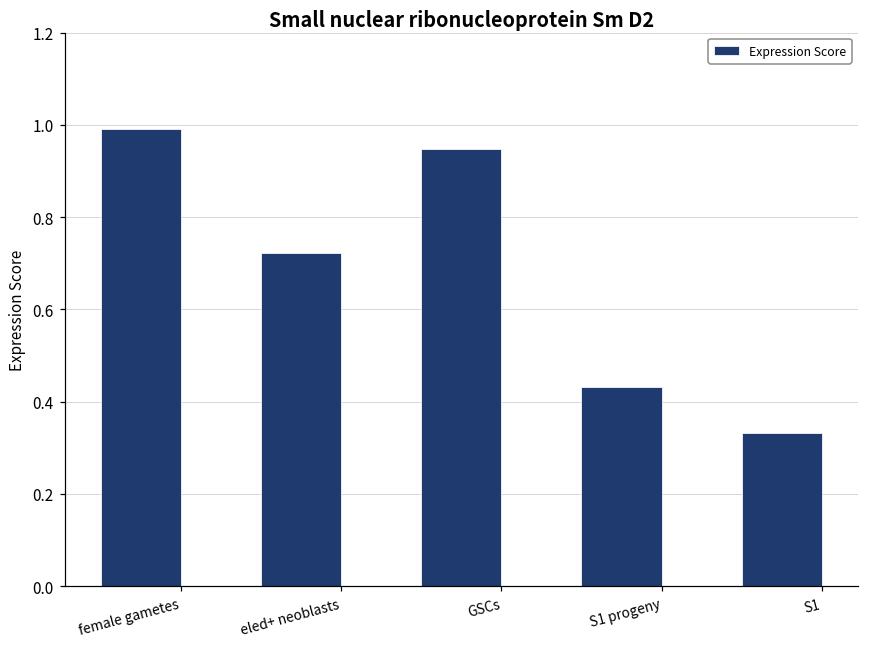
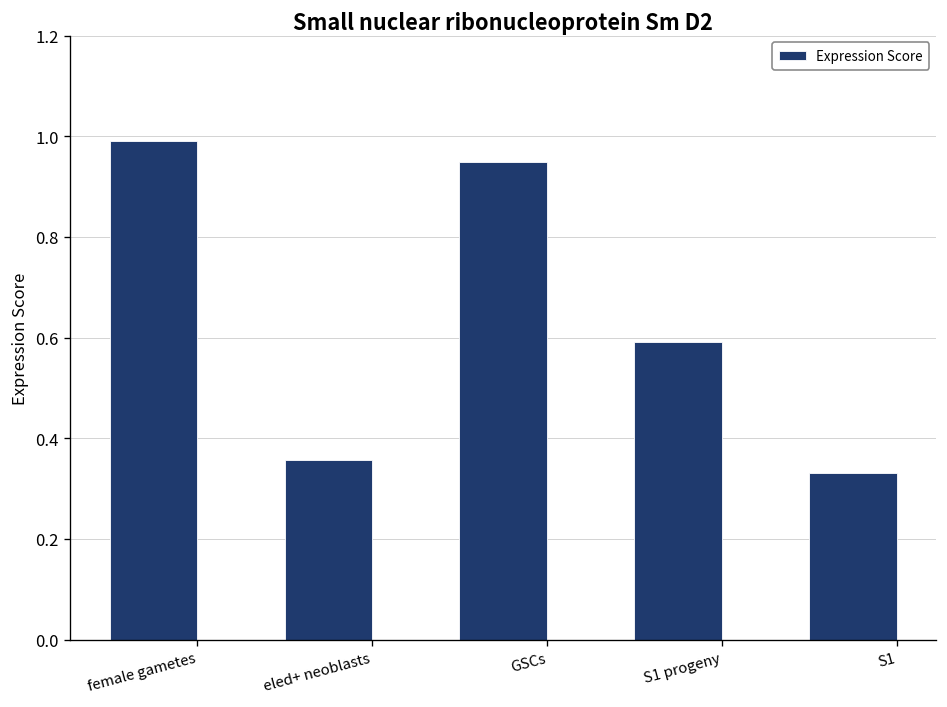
  {
    "female gametes": 0.99,
-   "eled+ neoblasts": 0.72,
+   "eled+ neoblasts": 0.36,
    "GSCs": 0.95,
-   "S1 progeny": 0.43,
+   "S1 progeny": 0.59,
    "S1": 0.33
  }
